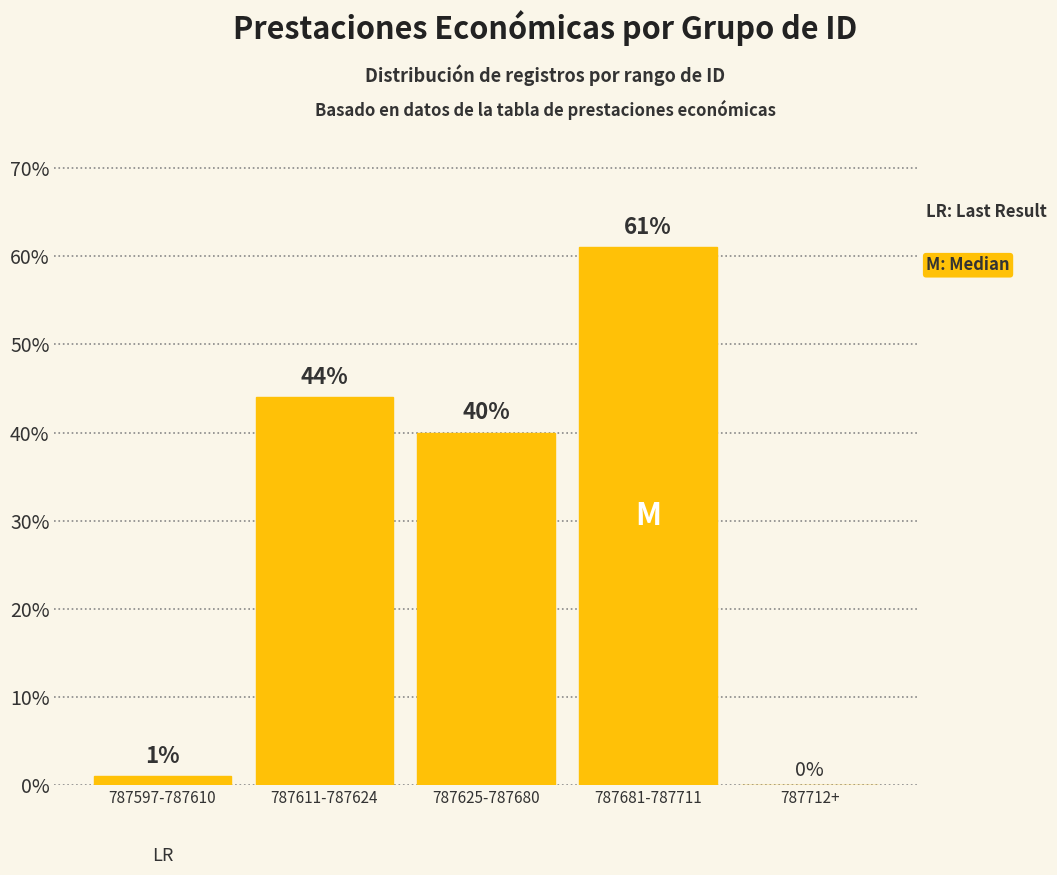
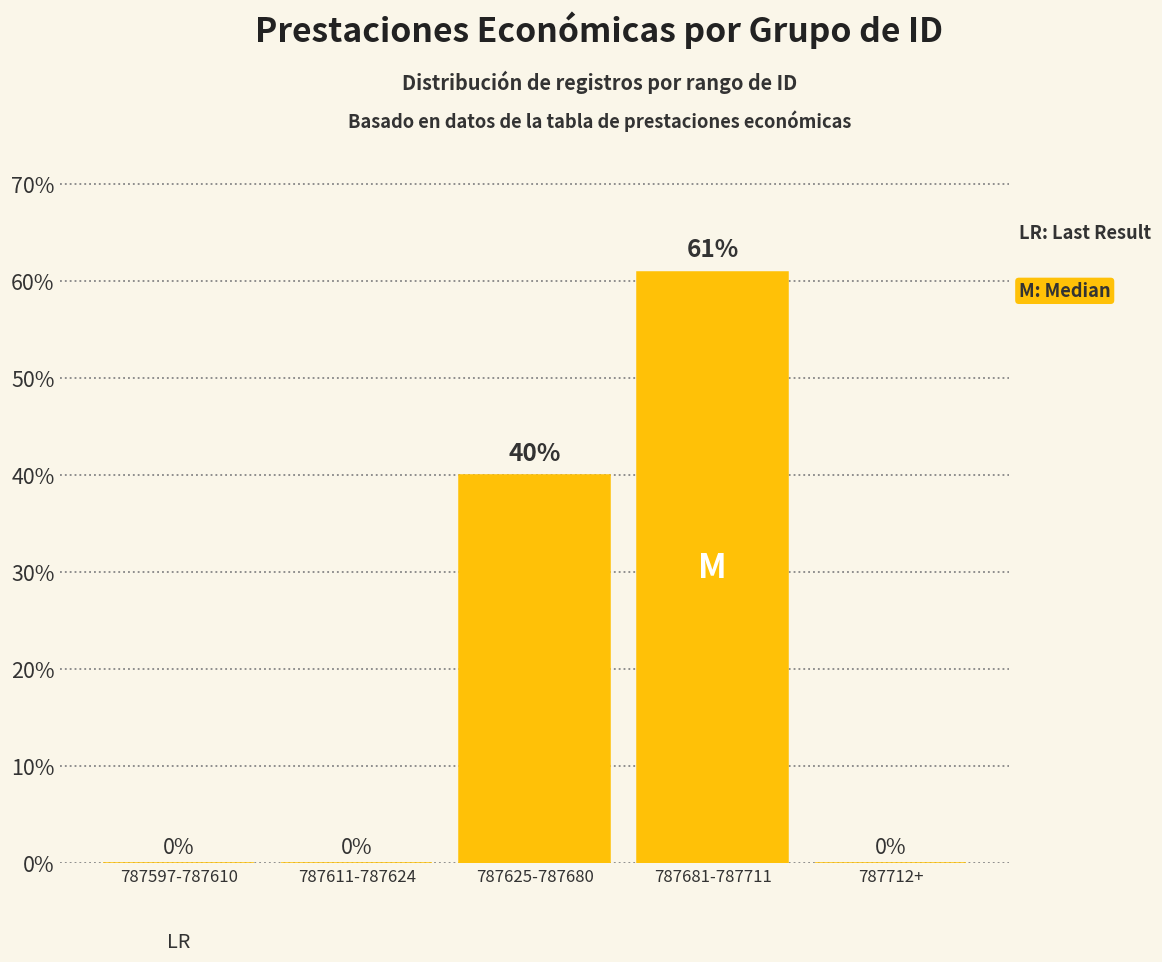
  {
-   "787597-787610": "1%",
-   "787611-787624": "44%",
+   "787597-787610": "0%",
+   "787611-787624": "0%",
    "787625-787680": "40%",
    "787681-787711": "61%",
    "787712+": "0%"
  }
